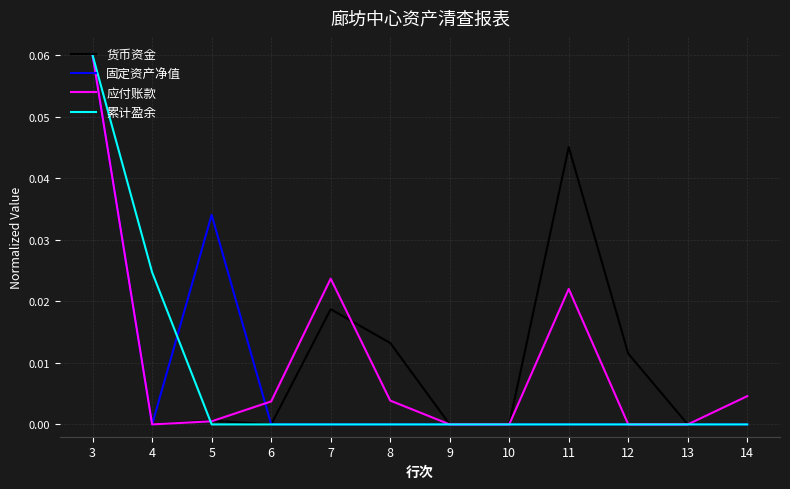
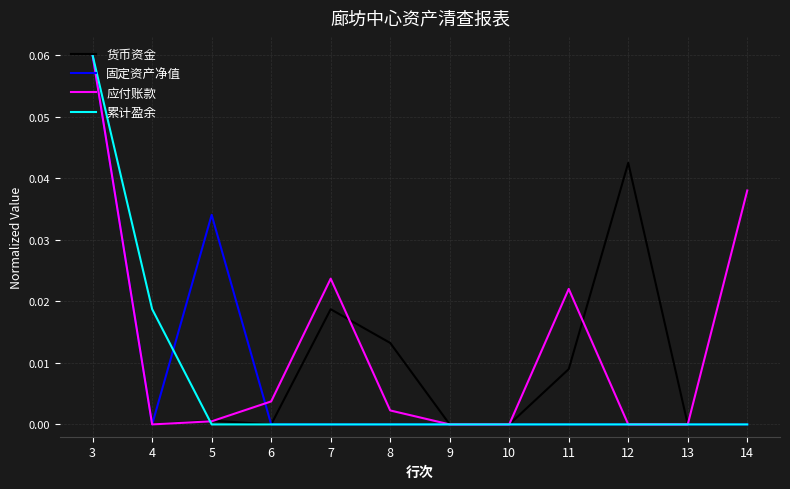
  {
    "货币资金": {
      "7": 0.019,
      "8": 0.013,
-     "11": 0.045,
-     "12": 0.012
+     "11": 0.009,
+     "12": 0.043
    },
    "固定资产净值": {
      "5": 0.034
    },
    "应付账款": {
      "6": 0.004,
      "7": 0.024,
-     "8": 0.004,
+     "8": 0.002,
      "11": 0.022,
-     "14": 0.005
+     "14": 0.038
    },
    "累计盈余": {
-     "4": 0.025,
+     "4": 0.019,
      "5": 0.000
    }
  }
